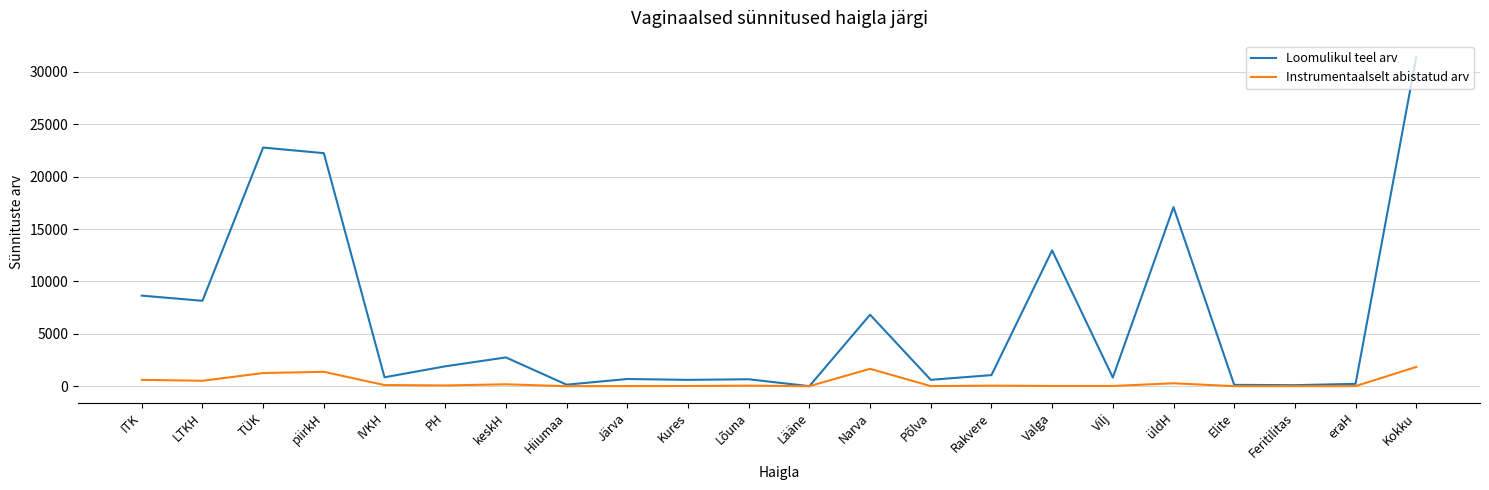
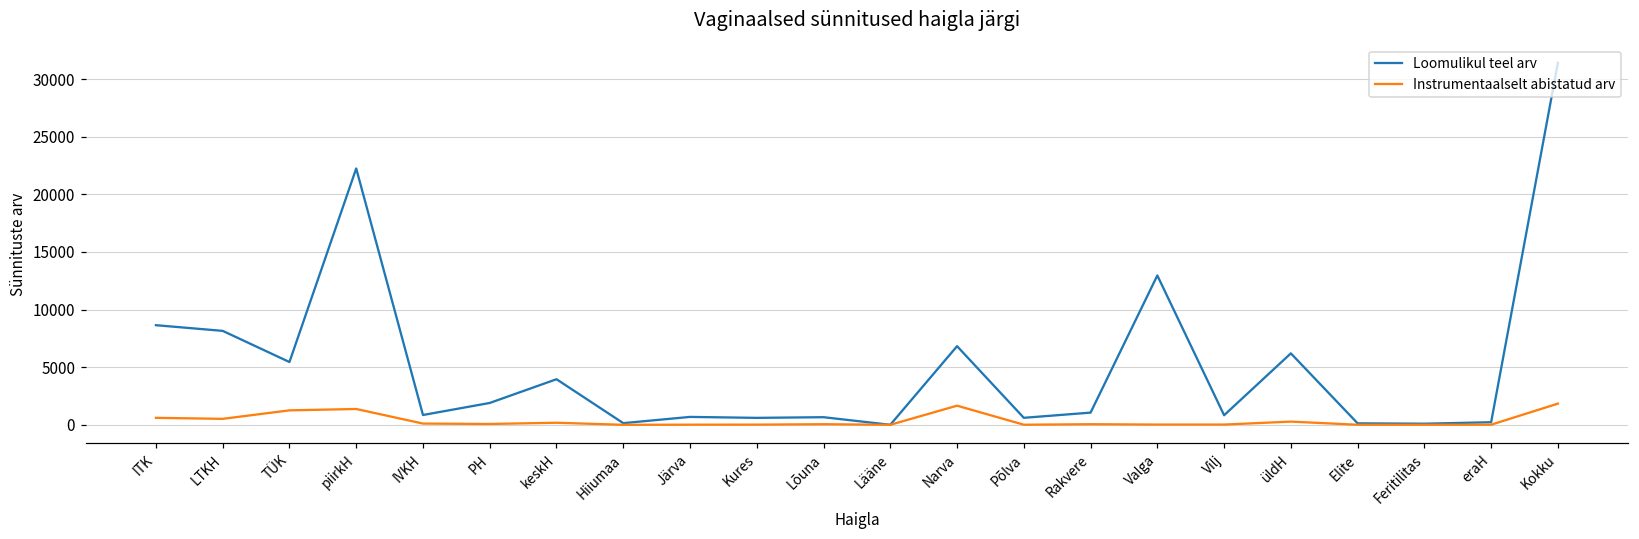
  {
    "Loomulikul teel arv": {
      "ITK": 8600,
      "LTKH": 8200,
-     "TÜK": 22800,
+     "TÜK": 5400,
      "piirkH": 22200,
      "IVKH": 900,
      "PH": 1900,
-     "keskH": 2700,
+     "keskH": 4000,
      "Järva": 700,
      "Kures": 600,
      "Lõuna": 700,
      "Narva": 6800,
      "Põlva": 600,
      "Rakvere": 1100,
      "Valga": 13000,
      "Vilj": 800,
-     "üldH": 17100
+     "üldH": 6200
    },
    "Instrumentaalselt abistatud arv": {
      "ITK": 600,
      "LTKH": 500,
      "TÜK": 1300,
      "piirkH": 1400,
      "IVKH": 100,
      "PH": 100,
      "keskH": 200,
      "Järva": 0,
      "Kures": 0,
      "Lõuna": 100,
      "Narva": 1700,
      "Põlva": 0,
      "Rakvere": 100,
      "Valga": 0,
      "Vilj": 0,
      "üldH": 300,
      "Kokku": 1800
    }
  }
